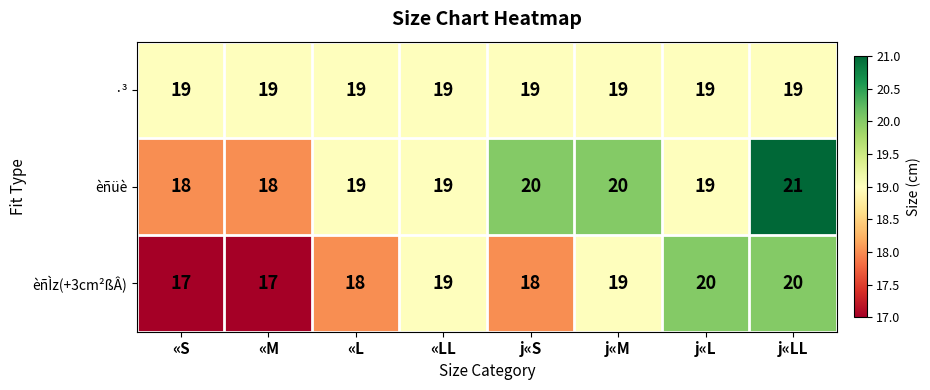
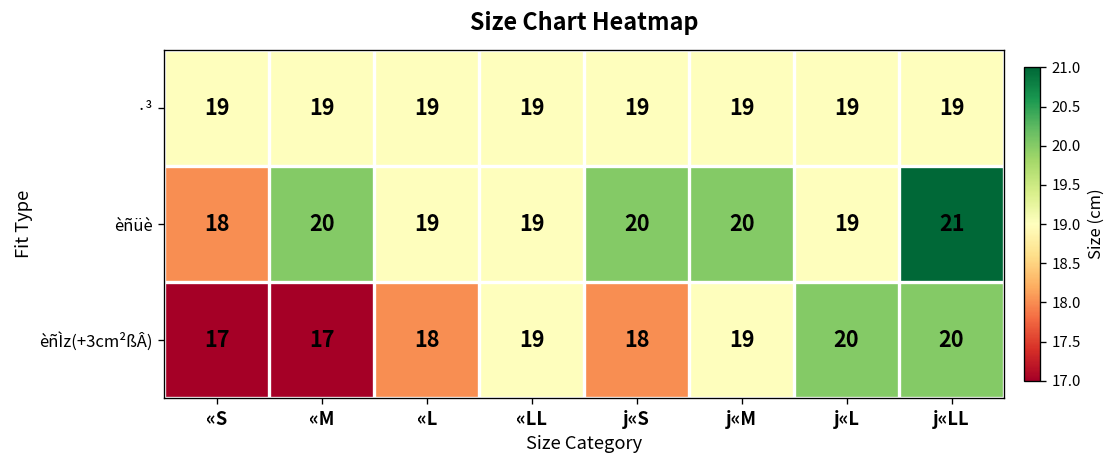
  {
    "·³": {
      "«S": 19,
      "«M": 19,
      "«L": 19,
      "«LL": 19,
      "j«S": 19,
      "j«M": 19,
      "j«L": 19,
      "j«LL": 19
    },
    "èñüè": {
      "«S": 18,
-     "«M": 18,
+     "«M": 20,
      "«L": 19,
      "«LL": 19,
      "j«S": 20,
      "j«M": 20,
      "j«L": 19,
      "j«LL": 21
    },
    "èñÌz(+3cm²ßÂ)": {
      "«S": 17,
      "«M": 17,
      "«L": 18,
      "«LL": 19,
      "j«S": 18,
      "j«M": 19,
      "j«L": 20,
      "j«LL": 20
    }
  }
